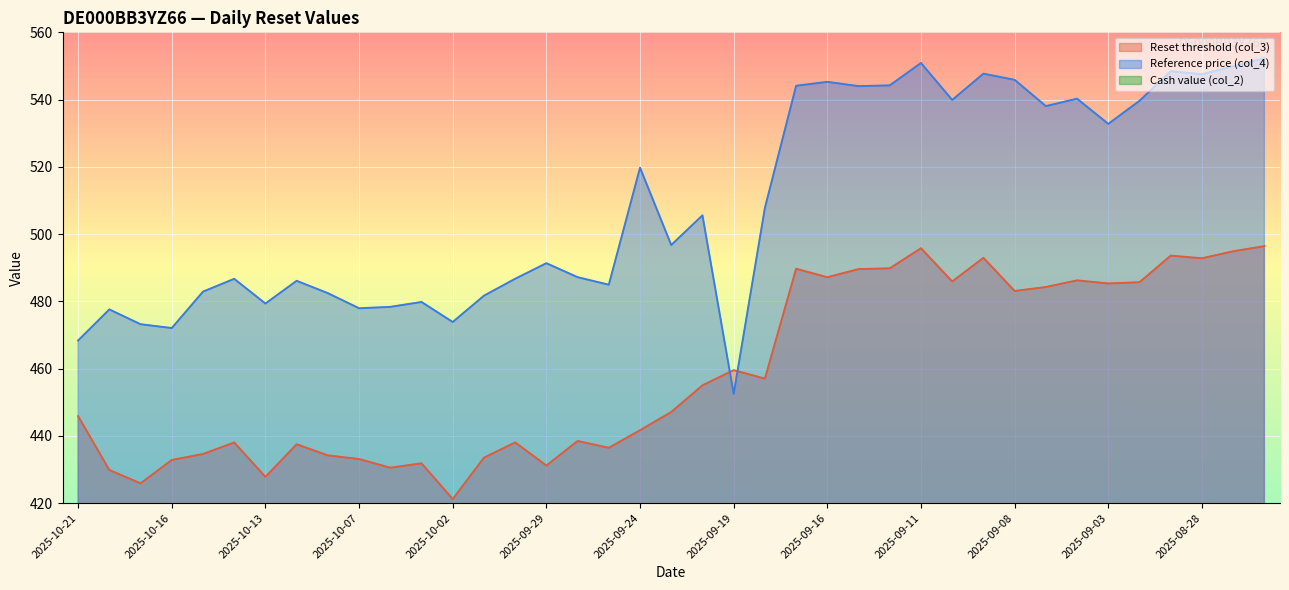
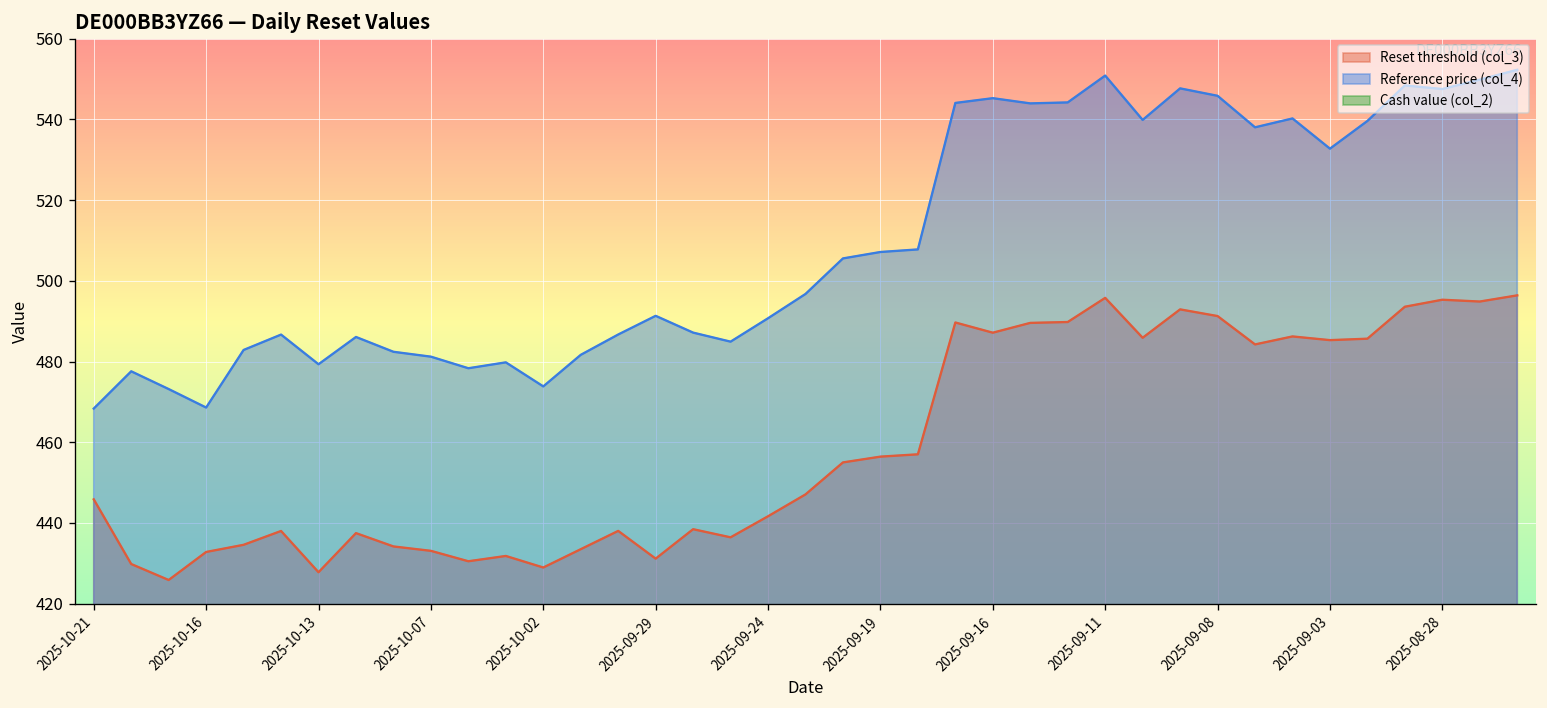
  {
    "Reset threshold (col_3)": {
      "2025-10-21": 446,
      "2025-10-16": 433,
      "2025-10-13": 428,
      "2025-10-07": 433,
-     "2025-10-02": 421,
+     "2025-10-02": 429,
      "2025-09-29": 431,
      "2025-09-24": 442,
-     "2025-09-19": 460,
+     "2025-09-19": 456,
      "2025-09-16": 487,
      "2025-09-11": 496,
-     "2025-09-08": 483,
+     "2025-09-08": 491,
      "2025-09-03": 485,
-     "2025-08-28": 493
+     "2025-08-28": 495
    },
    "Reference price (col_4)": {
      "2025-10-21": 468,
-     "2025-10-16": 472,
+     "2025-10-16": 469,
      "2025-10-13": 479,
-     "2025-10-07": 478,
+     "2025-10-07": 481,
      "2025-10-02": 474,
      "2025-09-29": 491,
-     "2025-09-24": 520,
-     "2025-09-19": 452,
+     "2025-09-24": 491,
+     "2025-09-19": 507,
      "2025-09-16": 545,
      "2025-09-11": 551,
      "2025-09-08": 546,
      "2025-09-03": 533
    }
  }
